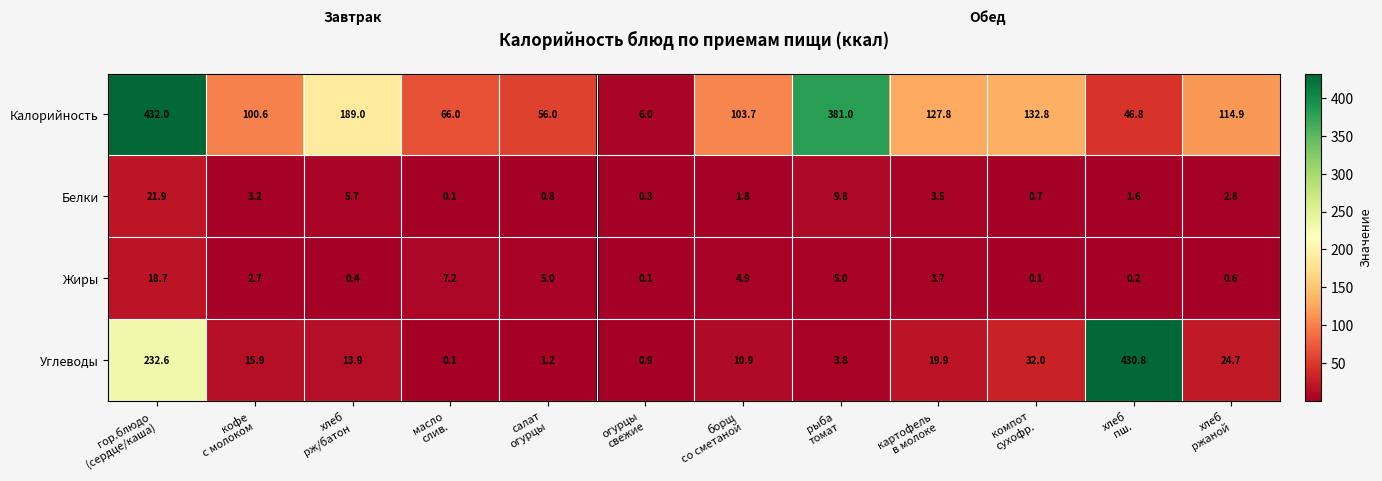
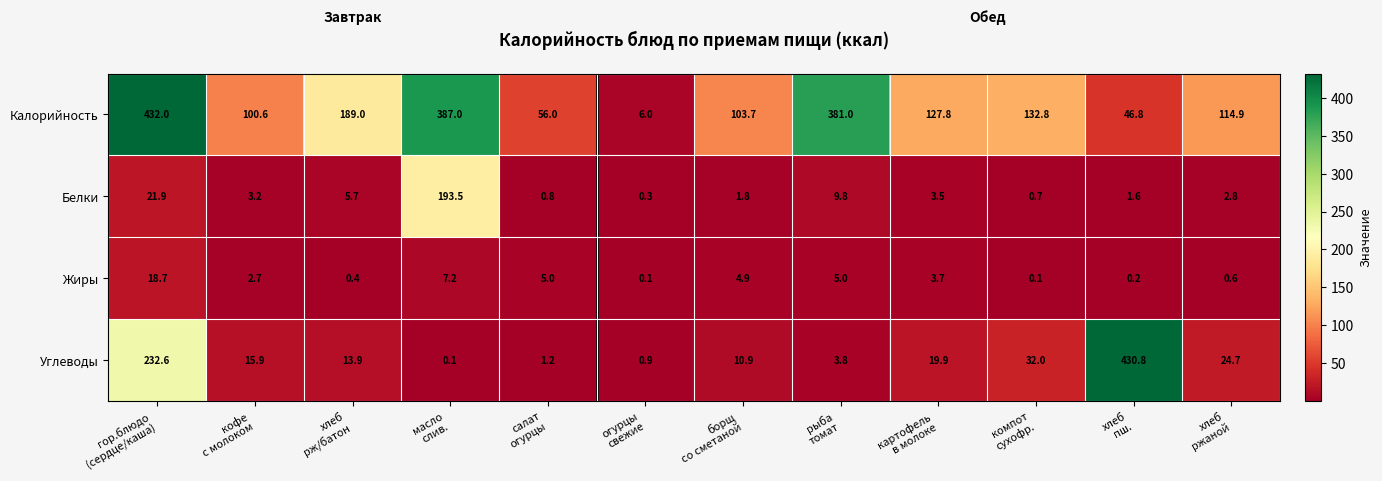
  {
    "Калорийность": {
      "гор.блюдо (сердце/каша)": 432.0,
      "кофе с молоком": 100.6,
      "хлеб рж/батон": 189.0,
-     "масло слив.": 66.0,
+     "масло слив.": 387.0,
      "салат огурцы": 56.0,
      "огурцы свежие": 6.0,
      "борщ со сметаной": 103.7,
      "рыба томат": 381.0,
      "картофель в молоке": 127.8,
      "компот сухофр.": 132.8,
      "хлеб пш.": 46.8,
      "хлеб ржаной": 114.9
    },
    "Белки": {
      "гор.блюдо (сердце/каша)": 21.9,
      "кофе с молоком": 3.2,
      "хлеб рж/батон": 5.7,
-     "масло слив.": 0.1,
+     "масло слив.": 193.5,
      "салат огурцы": 0.8,
      "огурцы свежие": 0.3,
      "борщ со сметаной": 1.8,
      "рыба томат": 9.8,
      "картофель в молоке": 3.5,
      "компот сухофр.": 0.7,
      "хлеб пш.": 1.6,
      "хлеб ржаной": 2.8
    },
    "Жиры": {
      "гор.блюдо (сердце/каша)": 18.7,
      "кофе с молоком": 2.7,
      "хлеб рж/батон": 0.4,
      "масло слив.": 7.2,
      "салат огурцы": 5.0,
      "огурцы свежие": 0.1,
      "борщ со сметаной": 4.9,
      "рыба томат": 5.0,
      "картофель в молоке": 3.7,
      "компот сухофр.": 0.1,
      "хлеб пш.": 0.2,
      "хлеб ржаной": 0.6
    },
    "Углеводы": {
      "гор.блюдо (сердце/каша)": 232.6,
      "кофе с молоком": 15.9,
      "хлеб рж/батон": 13.9,
      "масло слив.": 0.1,
      "салат огурцы": 1.2,
      "огурцы свежие": 0.9,
      "борщ со сметаной": 10.9,
      "рыба томат": 3.8,
      "картофель в молоке": 19.9,
      "компот сухофр.": 32.0,
      "хлеб пш.": 430.8,
      "хлеб ржаной": 24.7
    }
  }
